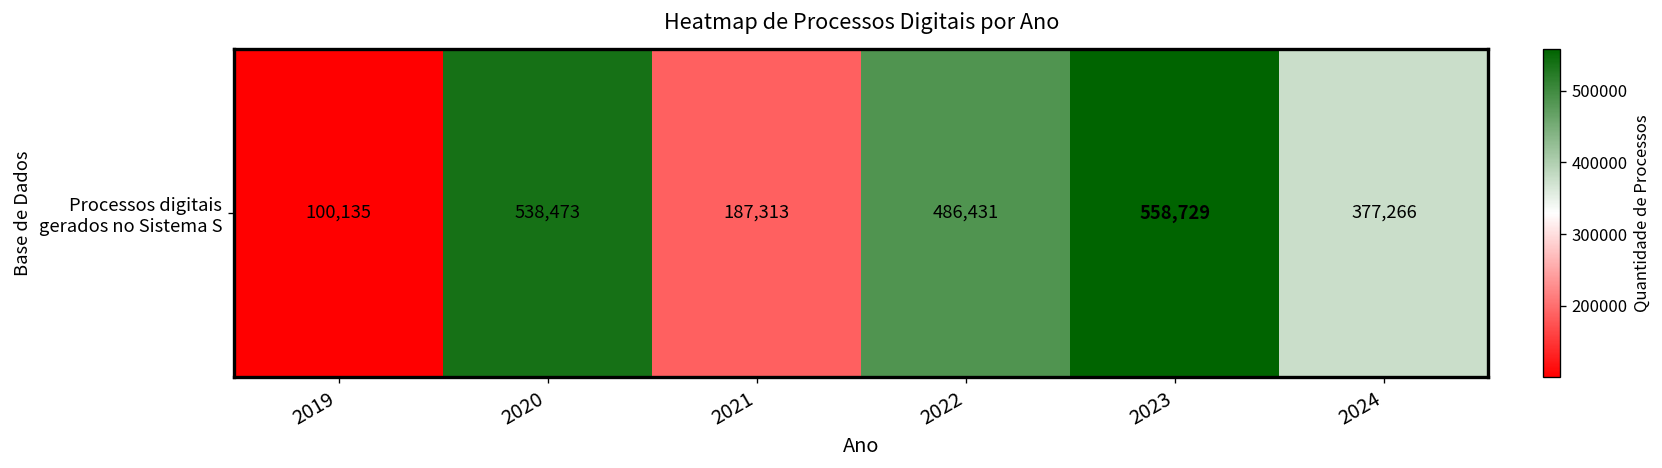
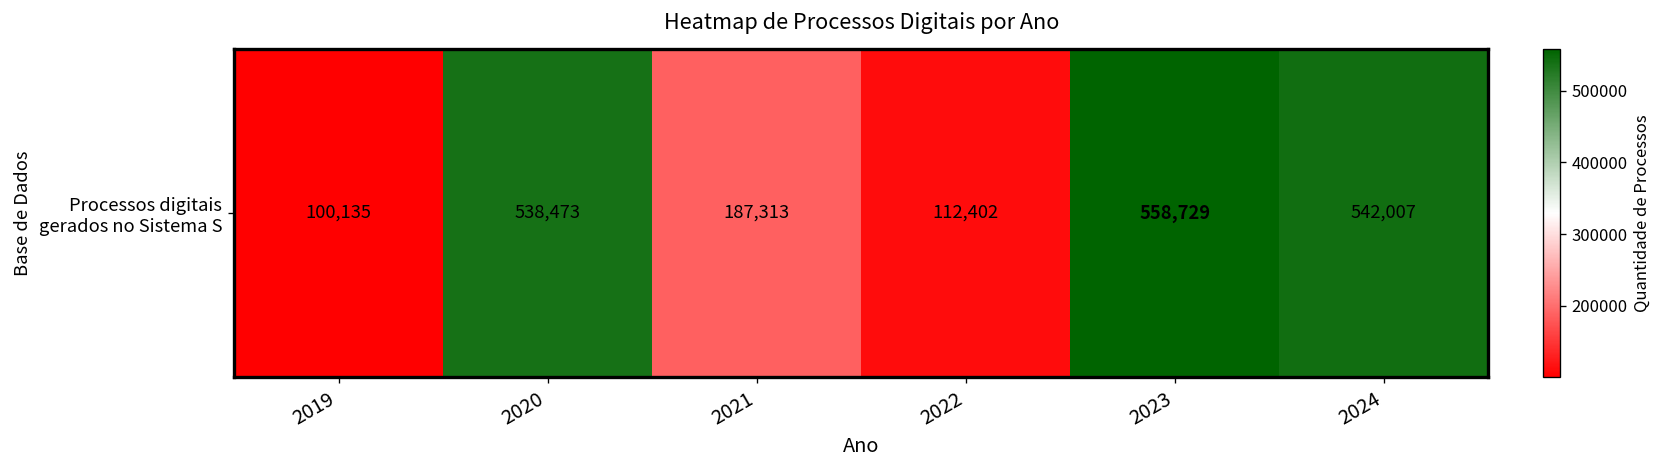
  {
    "Processos digitais gerados no Sistema S": {
      "2019": "100,135",
      "2020": "538,473",
      "2021": "187,313",
-     "2022": "486,431",
+     "2022": "112,402",
      "2023": "558,729",
-     "2024": "377,266"
+     "2024": "542,007"
    }
  }
